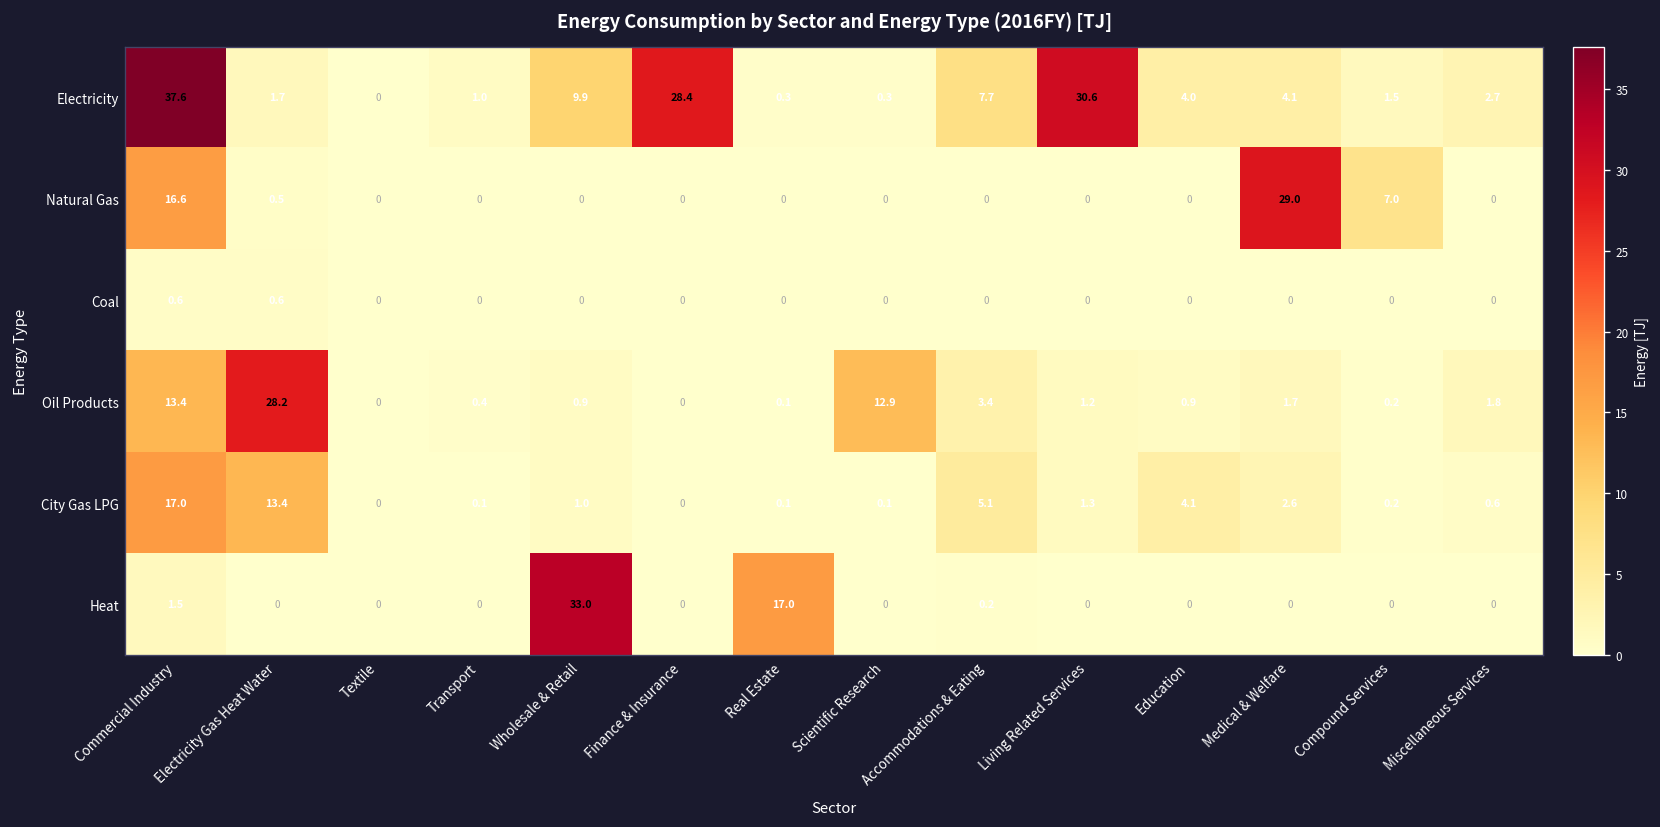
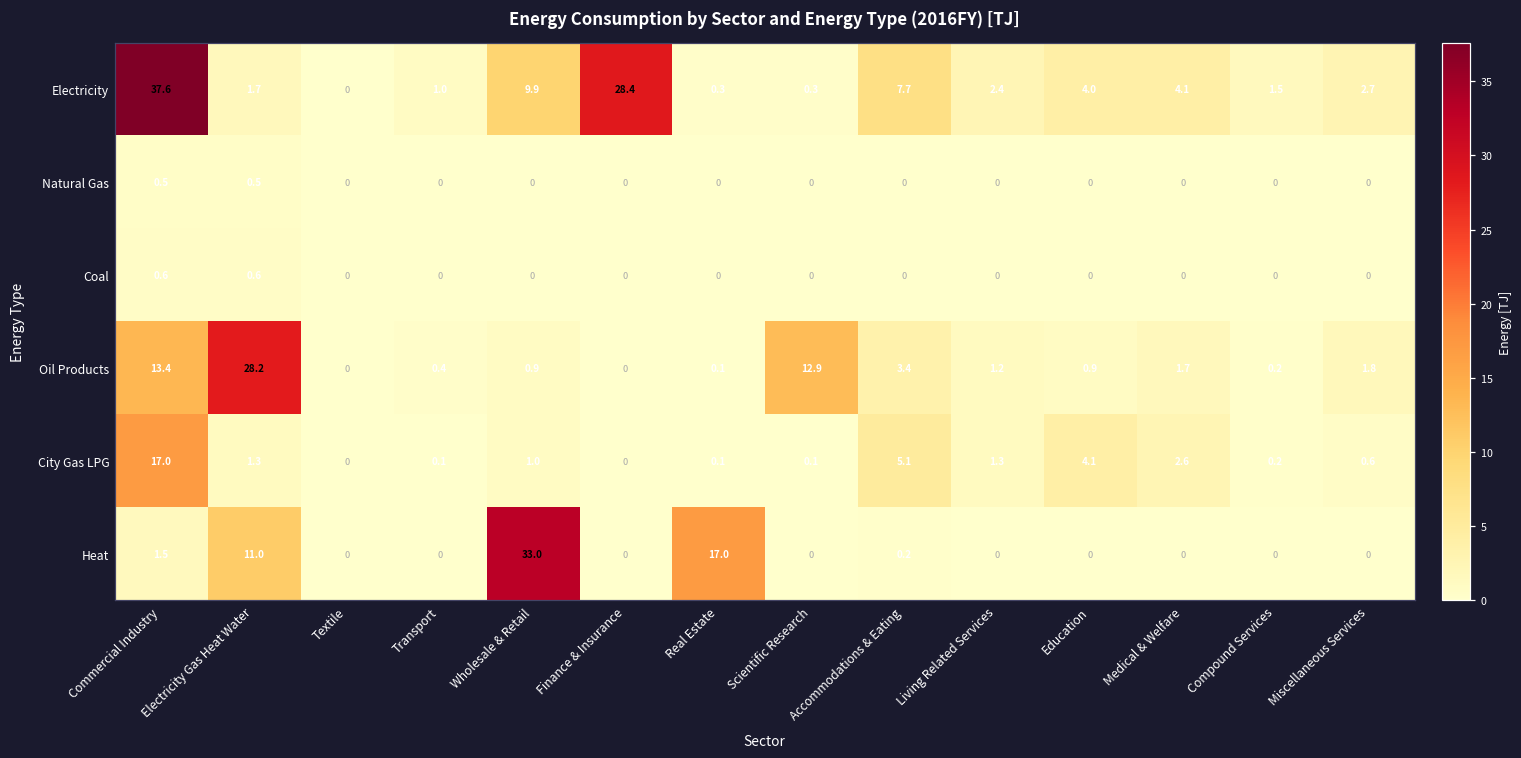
  {
    "Electricity": {
      "Commercial Industry": 37.6,
      "Electricity Gas Heat Water": 1.7,
      "Textile": 0,
      "Transport": 1.0,
      "Wholesale & Retail": 9.9,
      "Finance & Insurance": 28.4,
      "Real Estate": 0.3,
      "Scientific Research": 0.3,
      "Accommodations & Eating": 7.7,
-     "Living Related Services": 30.6,
+     "Living Related Services": 2.4,
      "Education": 4.0,
      "Medical & Welfare": 4.1,
      "Compound Services": 1.5,
      "Miscellaneous Services": 2.7
    },
    "Natural Gas": {
-     "Commercial Industry": 16.6,
+     "Commercial Industry": 0.5,
      "Electricity Gas Heat Water": 0.5,
      "Textile": 0,
      "Transport": 0,
      "Wholesale & Retail": 0,
      "Finance & Insurance": 0,
      "Real Estate": 0,
      "Scientific Research": 0,
      "Accommodations & Eating": 0,
      "Living Related Services": 0,
      "Education": 0,
-     "Medical & Welfare": 29.0,
-     "Compound Services": 7.0,
+     "Medical & Welfare": 0,
+     "Compound Services": 0,
      "Miscellaneous Services": 0
    },
    "Coal": {
      "Commercial Industry": 0.6,
      "Electricity Gas Heat Water": 0.6,
      "Textile": 0,
      "Transport": 0,
      "Wholesale & Retail": 0,
      "Finance & Insurance": 0,
      "Real Estate": 0,
      "Scientific Research": 0,
      "Accommodations & Eating": 0,
      "Living Related Services": 0,
      "Education": 0,
      "Medical & Welfare": 0,
      "Compound Services": 0,
      "Miscellaneous Services": 0
    },
    "Oil Products": {
      "Commercial Industry": 13.4,
      "Electricity Gas Heat Water": 28.2,
      "Textile": 0,
      "Transport": 0.4,
      "Wholesale & Retail": 0.9,
      "Finance & Insurance": 0,
      "Real Estate": 0.1,
      "Scientific Research": 12.9,
      "Accommodations & Eating": 3.4,
      "Living Related Services": 1.2,
      "Education": 0.9,
      "Medical & Welfare": 1.7,
      "Compound Services": 0.2,
      "Miscellaneous Services": 1.8
    },
    "City Gas LPG": {
      "Commercial Industry": 17.0,
-     "Electricity Gas Heat Water": 13.4,
+     "Electricity Gas Heat Water": 1.3,
      "Textile": 0,
      "Transport": 0.1,
      "Wholesale & Retail": 1.0,
      "Finance & Insurance": 0,
      "Real Estate": 0.1,
      "Scientific Research": 0.1,
      "Accommodations & Eating": 5.1,
      "Living Related Services": 1.3,
      "Education": 4.1,
      "Medical & Welfare": 2.6,
      "Compound Services": 0.2,
      "Miscellaneous Services": 0.6
    },
    "Heat": {
      "Commercial Industry": 1.5,
-     "Electricity Gas Heat Water": 0,
+     "Electricity Gas Heat Water": 11.0,
      "Textile": 0,
      "Transport": 0,
      "Wholesale & Retail": 33.0,
      "Finance & Insurance": 0,
      "Real Estate": 17.0,
      "Scientific Research": 0,
      "Accommodations & Eating": 0.2,
      "Living Related Services": 0,
      "Education": 0,
      "Medical & Welfare": 0,
      "Compound Services": 0,
      "Miscellaneous Services": 0
    }
  }
